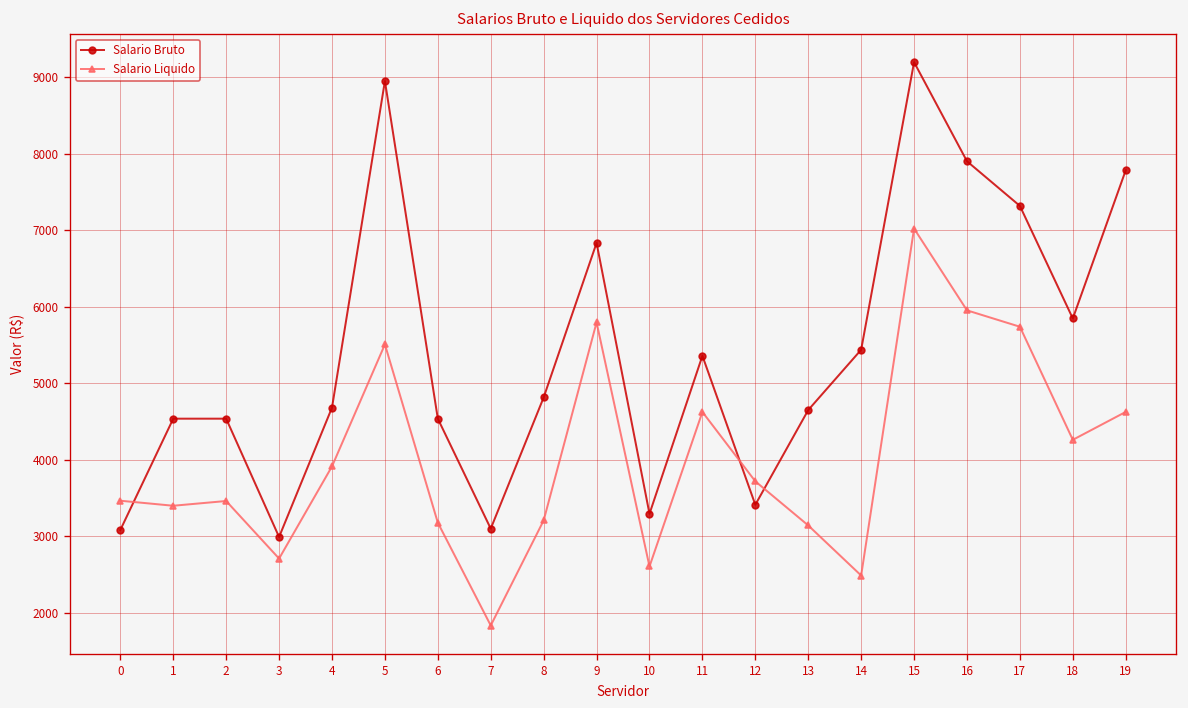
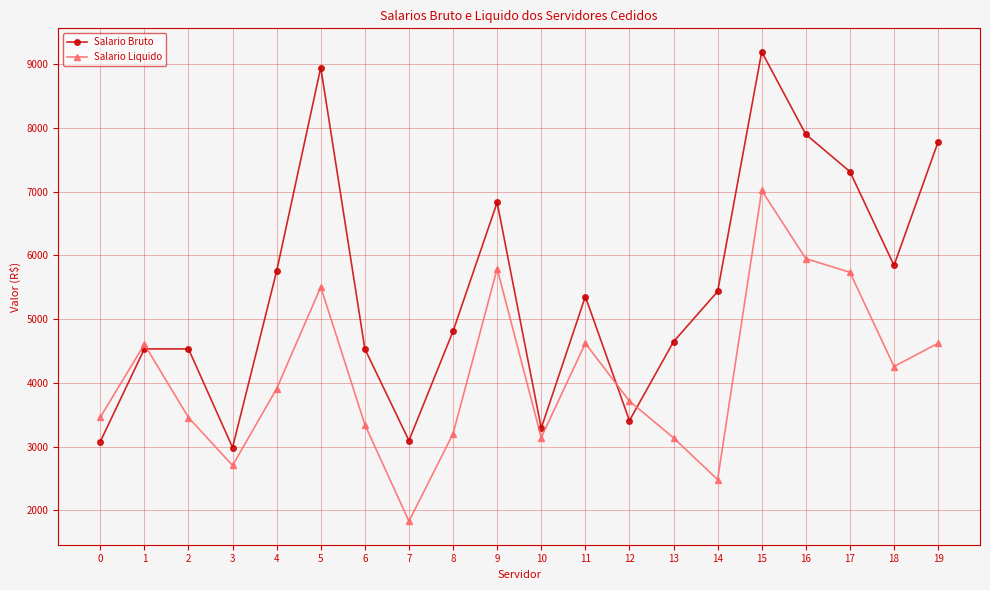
  {
    "Salario Bruto": {
      "0": 3100,
      "1": 4500,
      "2": 4500,
      "3": 3000,
-     "4": 4700,
+     "4": 5800,
      "5": 8900,
      "6": 4500,
      "7": 3100,
      "8": 4800,
      "9": 6800,
      "10": 3300,
      "11": 5400,
      "12": 3400,
      "13": 4600,
      "14": 5400,
      "15": 9200,
      "16": 7900,
      "17": 7300,
      "18": 5800,
      "19": 7800
    },
    "Salario Liquido": {
      "0": 3500,
-     "1": 3400,
+     "1": 4600,
      "2": 3500,
      "3": 2700,
      "4": 3900,
      "5": 5500,
-     "6": 3200,
+     "6": 3300,
      "7": 1800,
      "8": 3200,
      "9": 5800,
-     "10": 2600,
+     "10": 3100,
      "11": 4600,
      "12": 3700,
      "13": 3100,
      "14": 2500,
      "15": 7000,
      "16": 6000,
      "17": 5700,
      "18": 4300,
      "19": 4600
    }
  }
